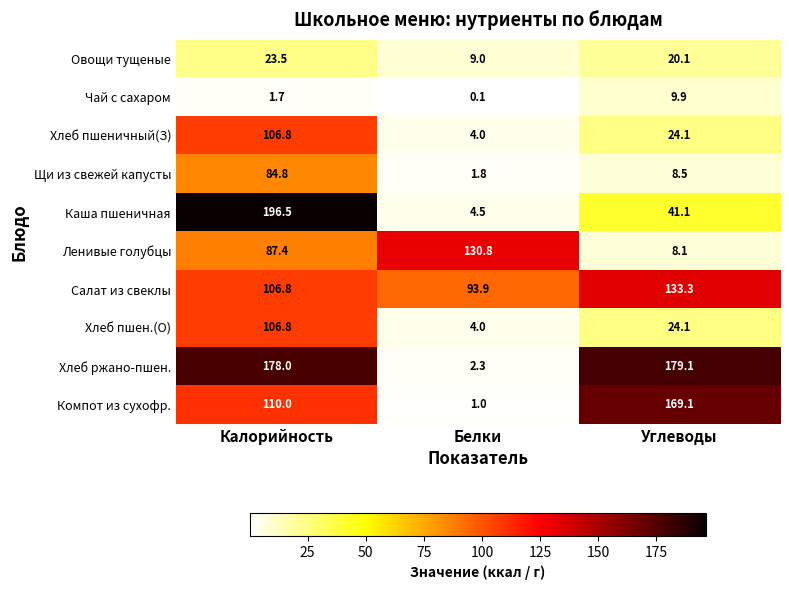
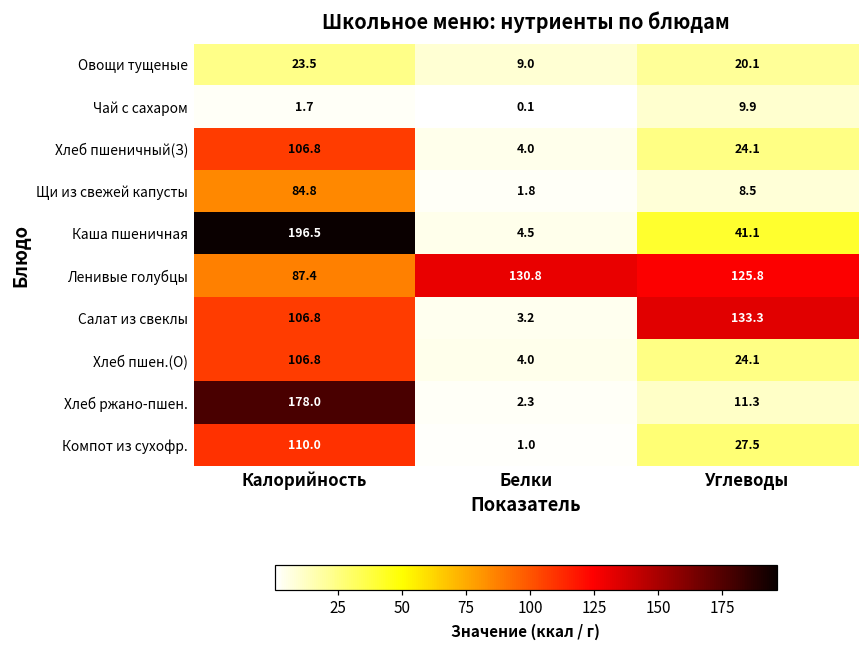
  {
    "Овощи тущеные": {
      "Калорийность": 23.5,
      "Белки": 9.0,
      "Углеводы": 20.1
    },
    "Чай с сахаром": {
      "Калорийность": 1.7,
      "Белки": 0.1,
      "Углеводы": 9.9
    },
    "Хлеб пшеничный(З)": {
      "Калорийность": 106.8,
      "Белки": 4.0,
      "Углеводы": 24.1
    },
    "Щи из свежей капусты": {
      "Калорийность": 84.8,
      "Белки": 1.8,
      "Углеводы": 8.5
    },
    "Каша пшеничная": {
      "Калорийность": 196.5,
      "Белки": 4.5,
      "Углеводы": 41.1
    },
    "Ленивые голубцы": {
      "Калорийность": 87.4,
      "Белки": 130.8,
-     "Углеводы": 8.1
+     "Углеводы": 125.8
    },
    "Салат из свеклы": {
      "Калорийность": 106.8,
-     "Белки": 93.9,
+     "Белки": 3.2,
      "Углеводы": 133.3
    },
    "Хлеб пшен.(О)": {
      "Калорийность": 106.8,
      "Белки": 4.0,
      "Углеводы": 24.1
    },
    "Хлеб ржано-пшен.": {
      "Калорийность": 178.0,
      "Белки": 2.3,
-     "Углеводы": 179.1
+     "Углеводы": 11.3
    },
    "Компот из сухофр.": {
      "Калорийность": 110.0,
      "Белки": 1.0,
-     "Углеводы": 169.1
+     "Углеводы": 27.5
    }
  }
